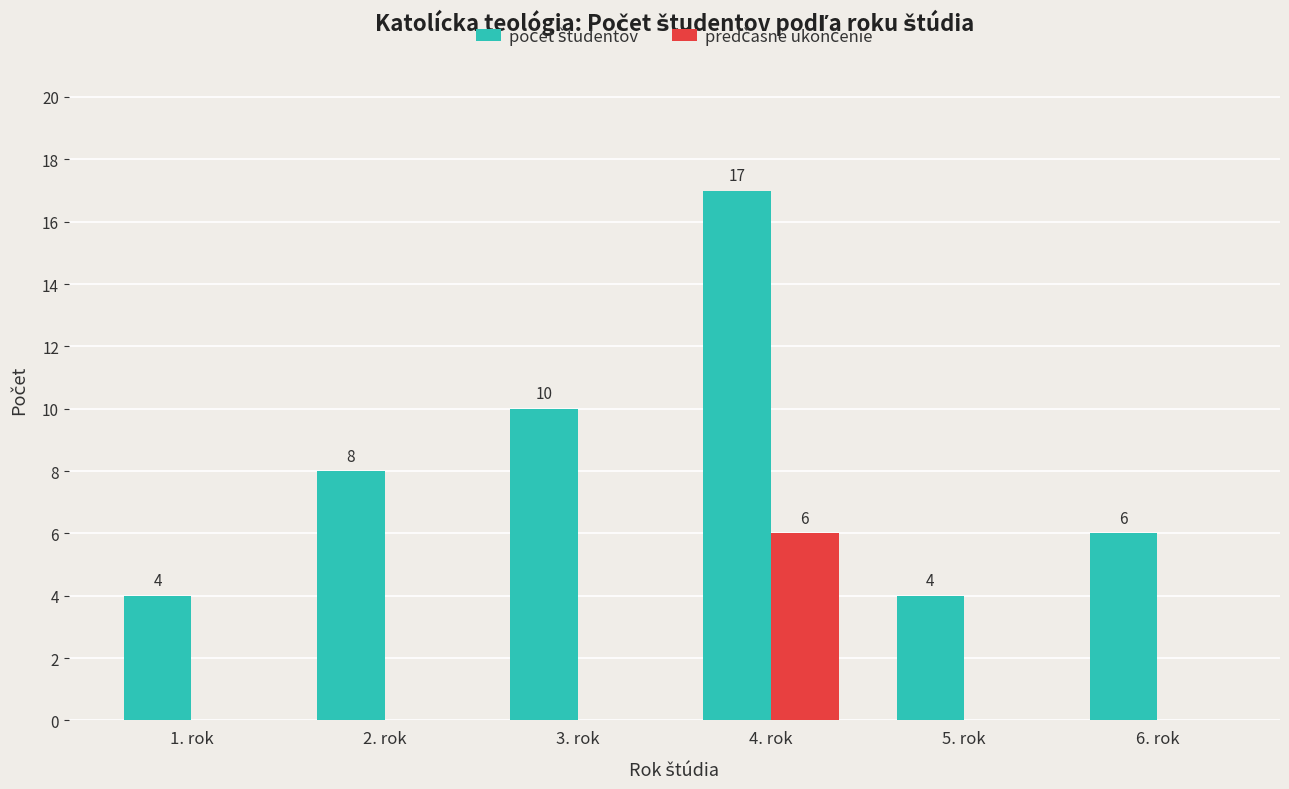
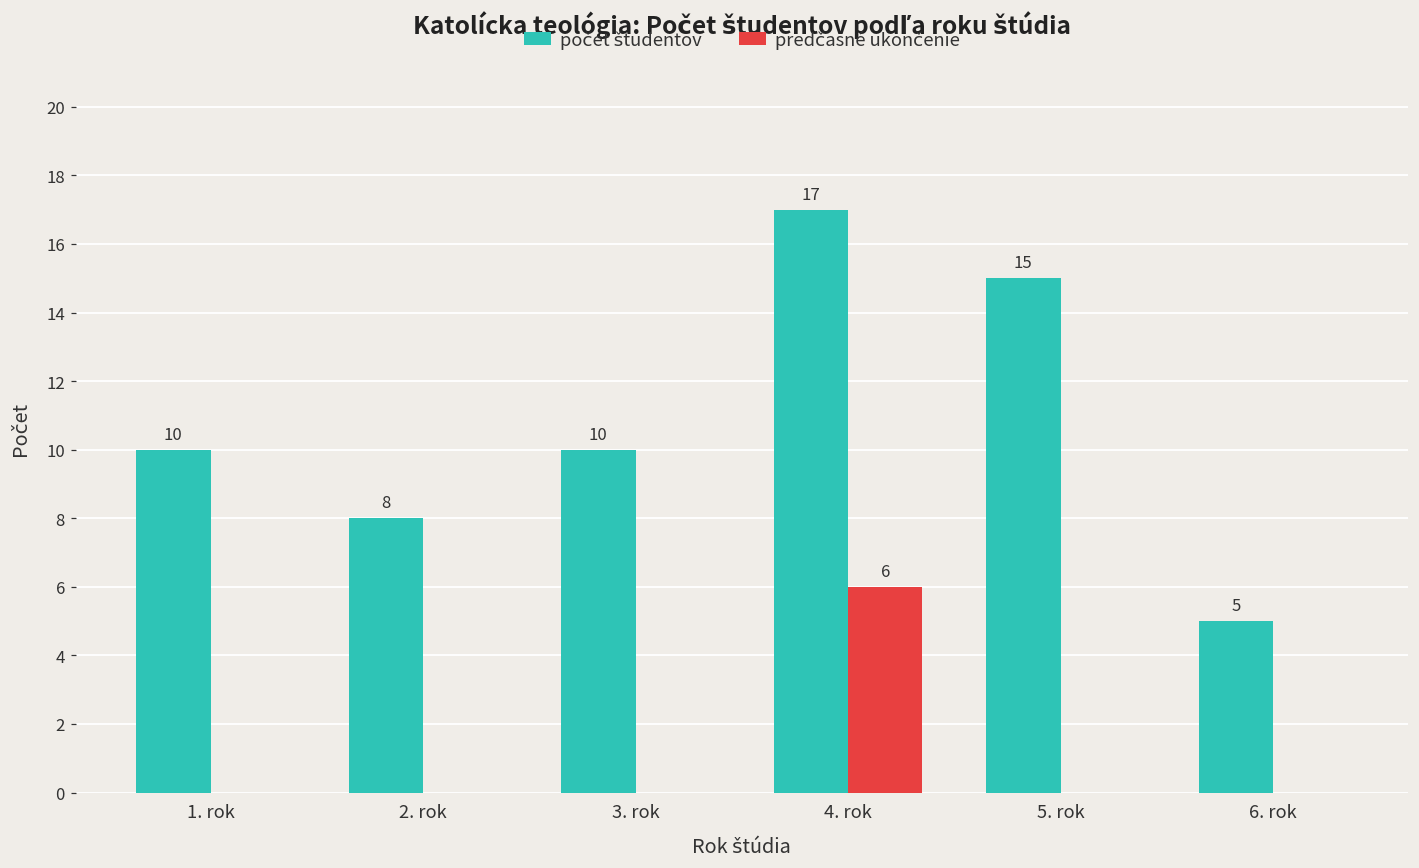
  {
    "počet študentov": {
-     "1. rok": 4,
+     "1. rok": 10,
      "2. rok": 8,
      "3. rok": 10,
      "4. rok": 17,
-     "5. rok": 4,
-     "6. rok": 6
+     "5. rok": 15,
+     "6. rok": 5
    },
    "predčasné ukončenie": {
      "4. rok": 6
    }
  }
